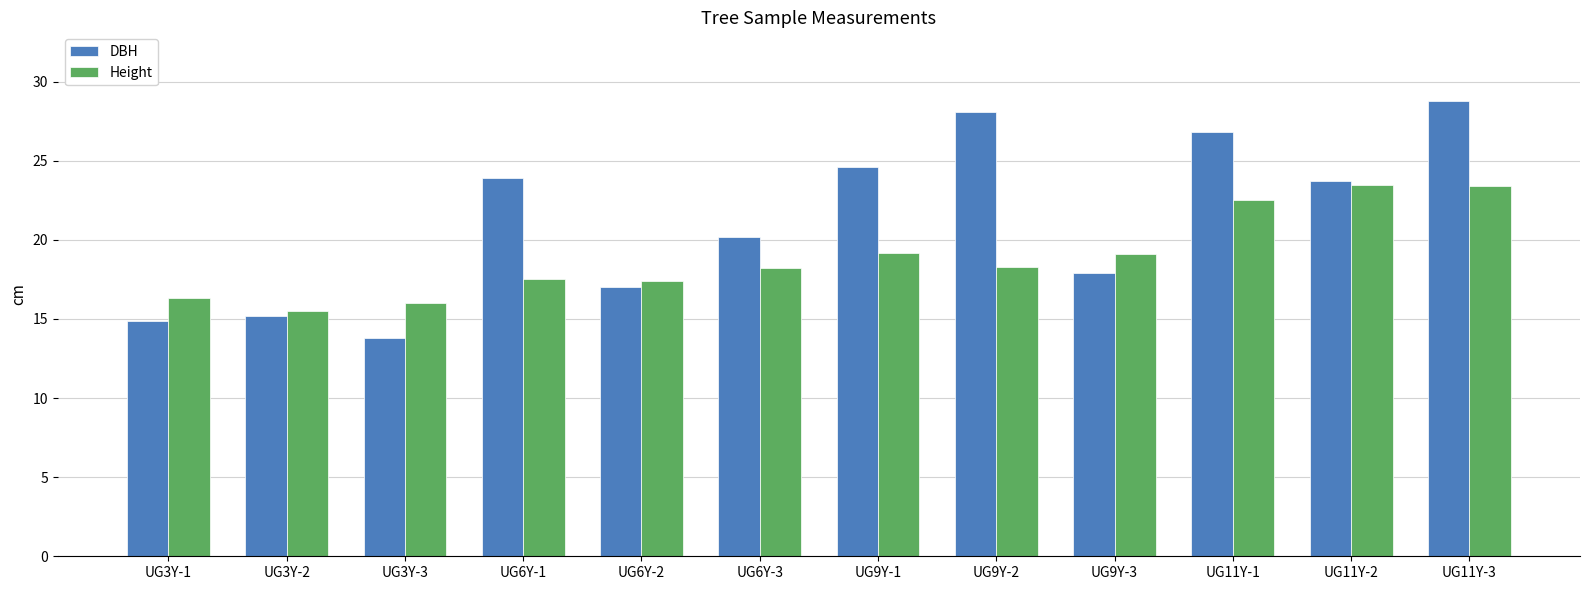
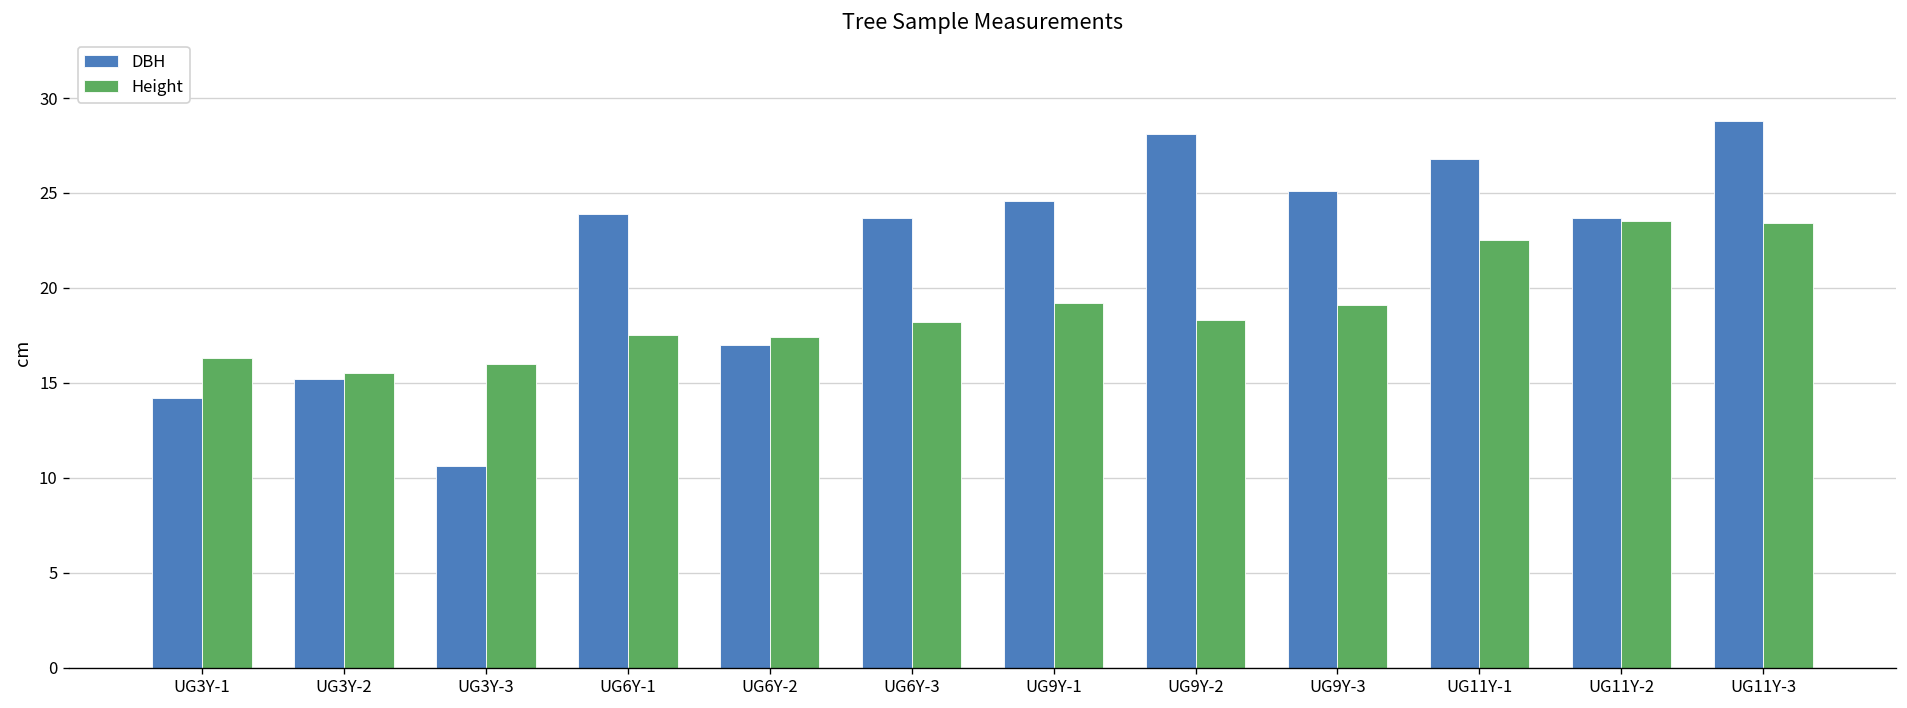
  {
    "DBH": {
-     "UG3Y-1": 14.9,
+     "UG3Y-1": 14.2,
      "UG3Y-2": 15.2,
-     "UG3Y-3": 13.8,
+     "UG3Y-3": 10.6,
      "UG6Y-1": 23.9,
      "UG6Y-2": 17.0,
-     "UG6Y-3": 20.2,
+     "UG6Y-3": 23.7,
      "UG9Y-1": 24.6,
      "UG9Y-2": 28.1,
-     "UG9Y-3": 17.9,
+     "UG9Y-3": 25.1,
      "UG11Y-1": 26.8,
      "UG11Y-2": 23.7,
      "UG11Y-3": 28.8
    },
    "Height": {
      "UG3Y-1": 16.3,
      "UG3Y-2": 15.5,
      "UG3Y-3": 16.0,
      "UG6Y-1": 17.5,
      "UG6Y-2": 17.4,
      "UG6Y-3": 18.2,
      "UG9Y-1": 19.2,
      "UG9Y-2": 18.3,
      "UG9Y-3": 19.1,
      "UG11Y-1": 22.5,
      "UG11Y-2": 23.5,
      "UG11Y-3": 23.4
    }
  }
